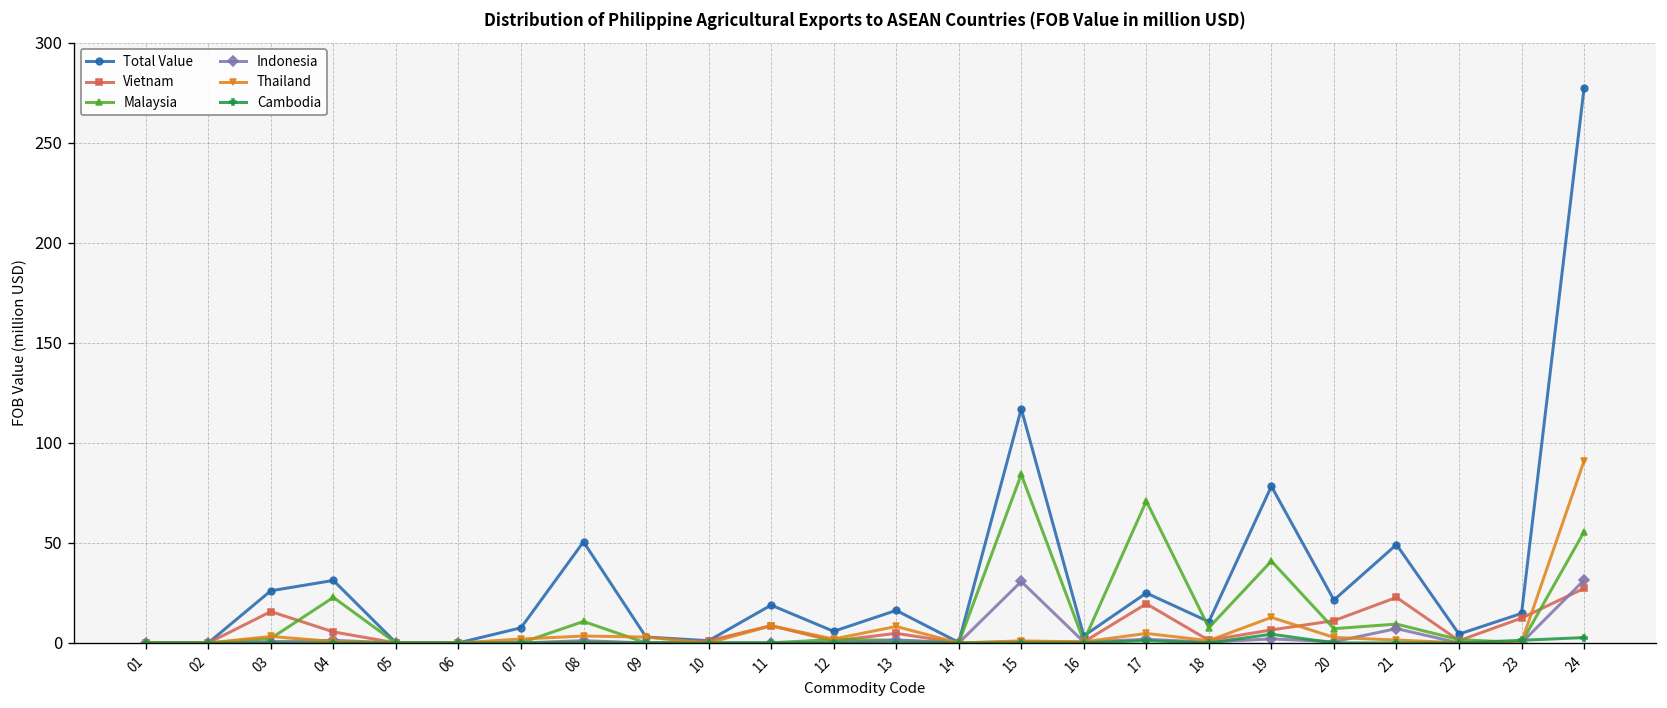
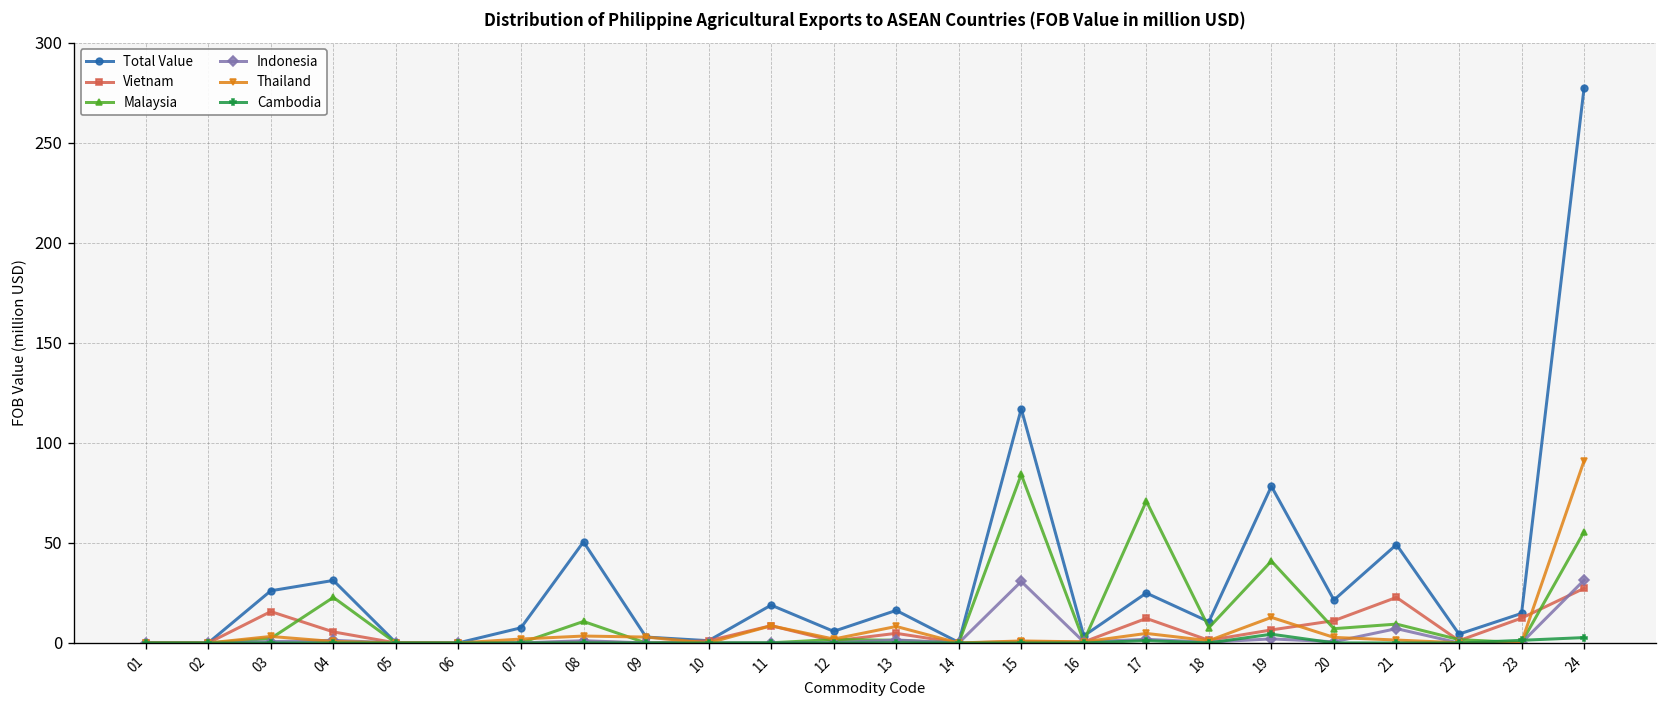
  {
    "Total Value": {
      "03": 26,
      "04": 31,
      "07": 8,
      "08": 51,
      "11": 19,
      "12": 6,
      "13": 16,
      "15": 117,
      "16": 4,
      "17": 25,
      "18": 11,
      "19": 78,
      "20": 21,
      "21": 49,
      "22": 4,
      "23": 15,
      "24": 277
    },
    "Vietnam": {
      "03": 16,
      "04": 6,
      "13": 5,
-     "17": 20,
+     "17": 12,
      "19": 7,
      "20": 11,
      "21": 23,
      "23": 12,
      "24": 27
    },
    "Malaysia": {
      "04": 23,
      "08": 11,
      "15": 84,
      "17": 71,
      "18": 8,
      "19": 41,
      "20": 7,
      "21": 9,
      "24": 56
    },
    "Indonesia": {
      "15": 31,
      "19": 2,
      "21": 7,
      "24": 31
    },
    "Thailand": {
      "07": 2,
      "08": 3,
      "13": 8,
      "17": 5,
      "19": 13,
      "20": 3,
      "24": 91
    },
    "Cambodia": {
      "19": 4,
      "24": 3
    }
  }
